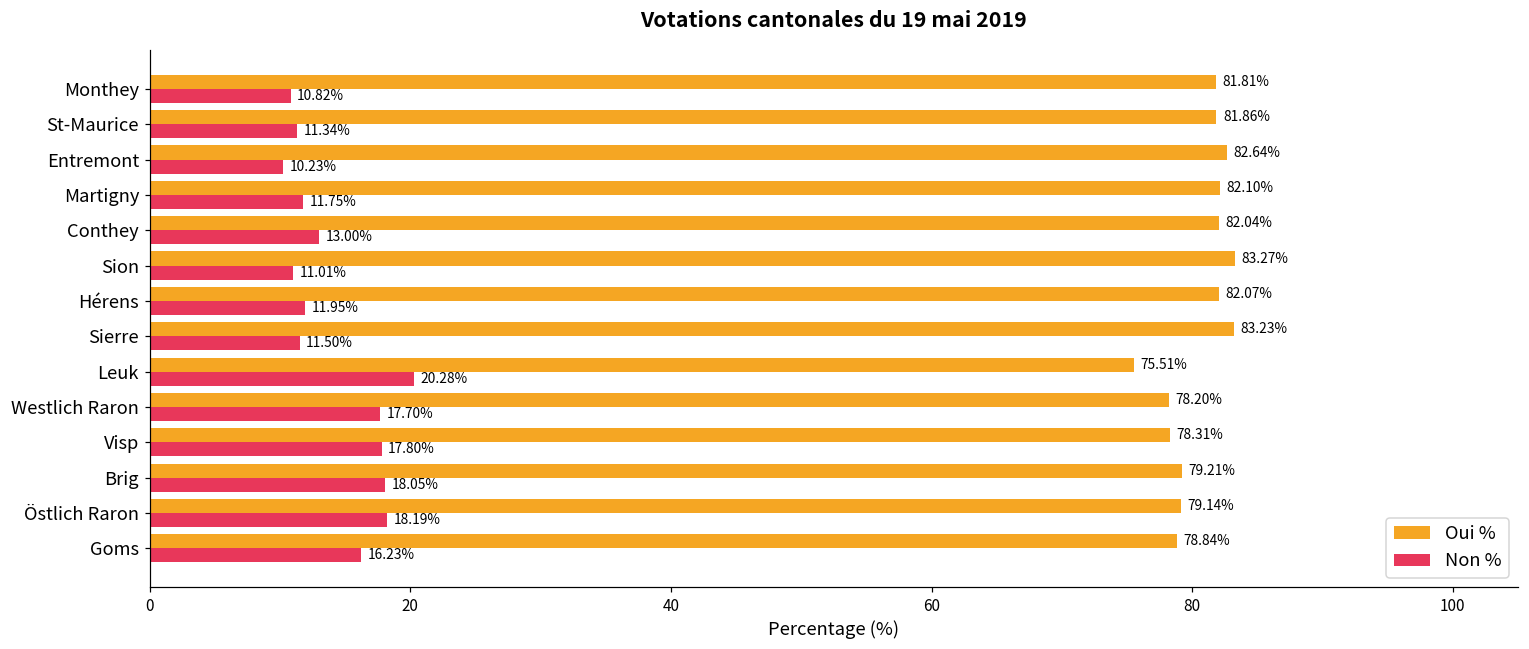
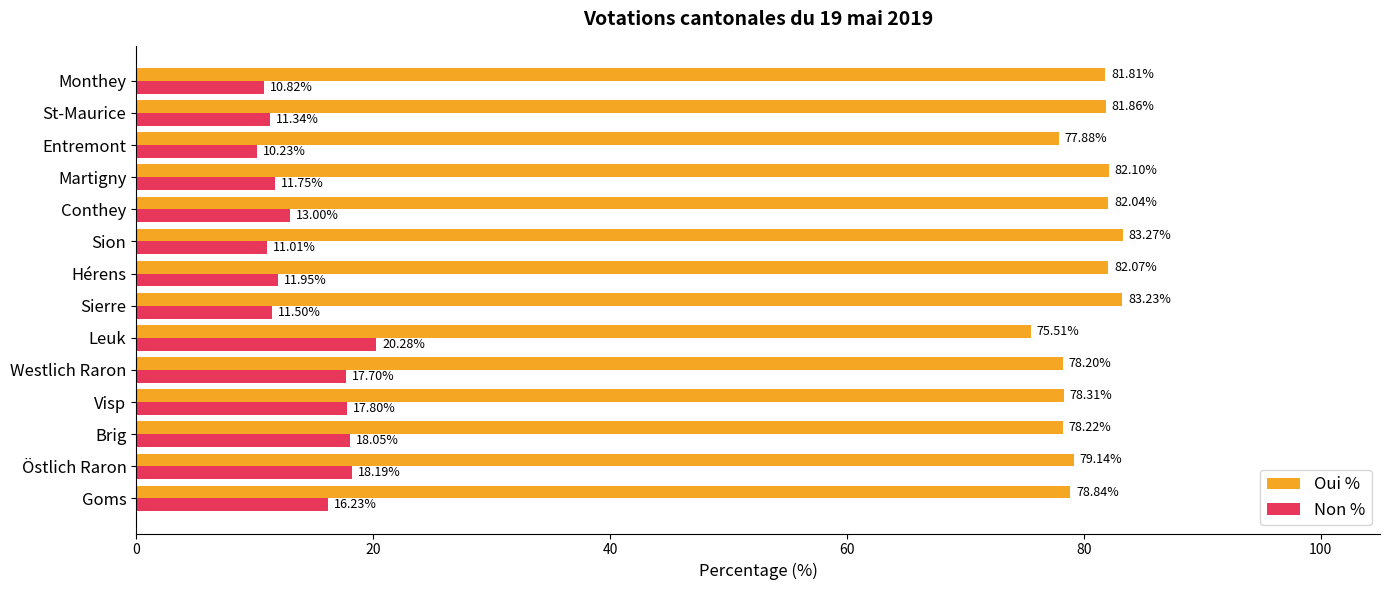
  {
    "Oui %": {
      "Monthey": "81.81%",
      "St-Maurice": "81.86%",
-     "Entremont": "82.64%",
+     "Entremont": "77.88%",
      "Martigny": "82.10%",
      "Conthey": "82.04%",
      "Sion": "83.27%",
      "Hérens": "82.07%",
      "Sierre": "83.23%",
      "Leuk": "75.51%",
      "Westlich Raron": "78.20%",
      "Visp": "78.31%",
-     "Brig": "79.21%",
+     "Brig": "78.22%",
      "Östlich Raron": "79.14%",
      "Goms": "78.84%"
    },
    "Non %": {
      "Monthey": "10.82%",
      "St-Maurice": "11.34%",
      "Entremont": "10.23%",
      "Martigny": "11.75%",
      "Conthey": "13.00%",
      "Sion": "11.01%",
      "Hérens": "11.95%",
      "Sierre": "11.50%",
      "Leuk": "20.28%",
      "Westlich Raron": "17.70%",
      "Visp": "17.80%",
      "Brig": "18.05%",
      "Östlich Raron": "18.19%",
      "Goms": "16.23%"
    }
  }
